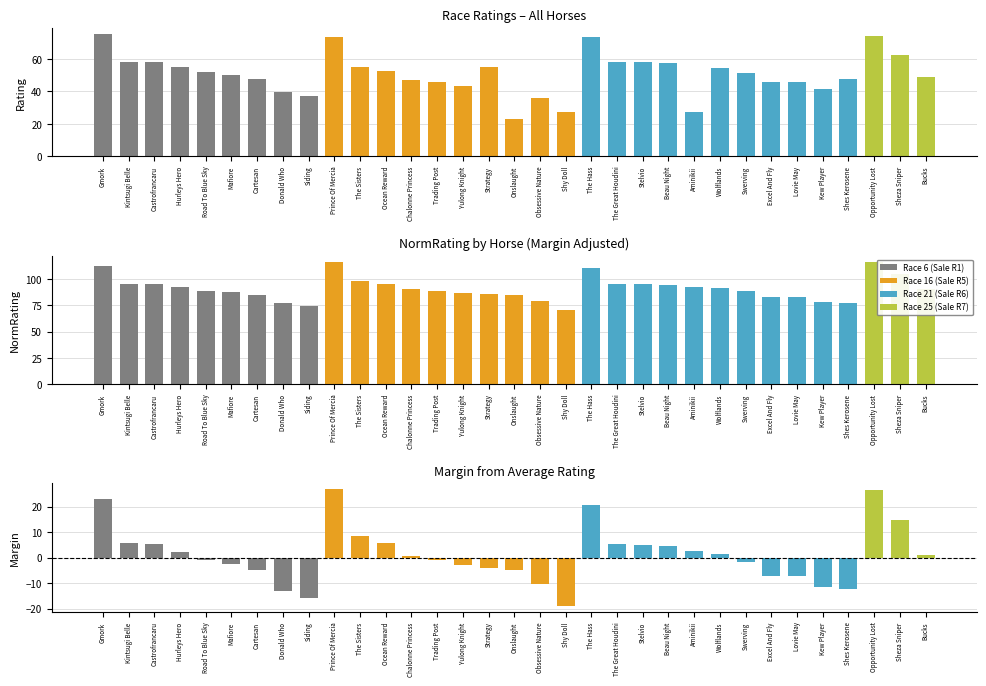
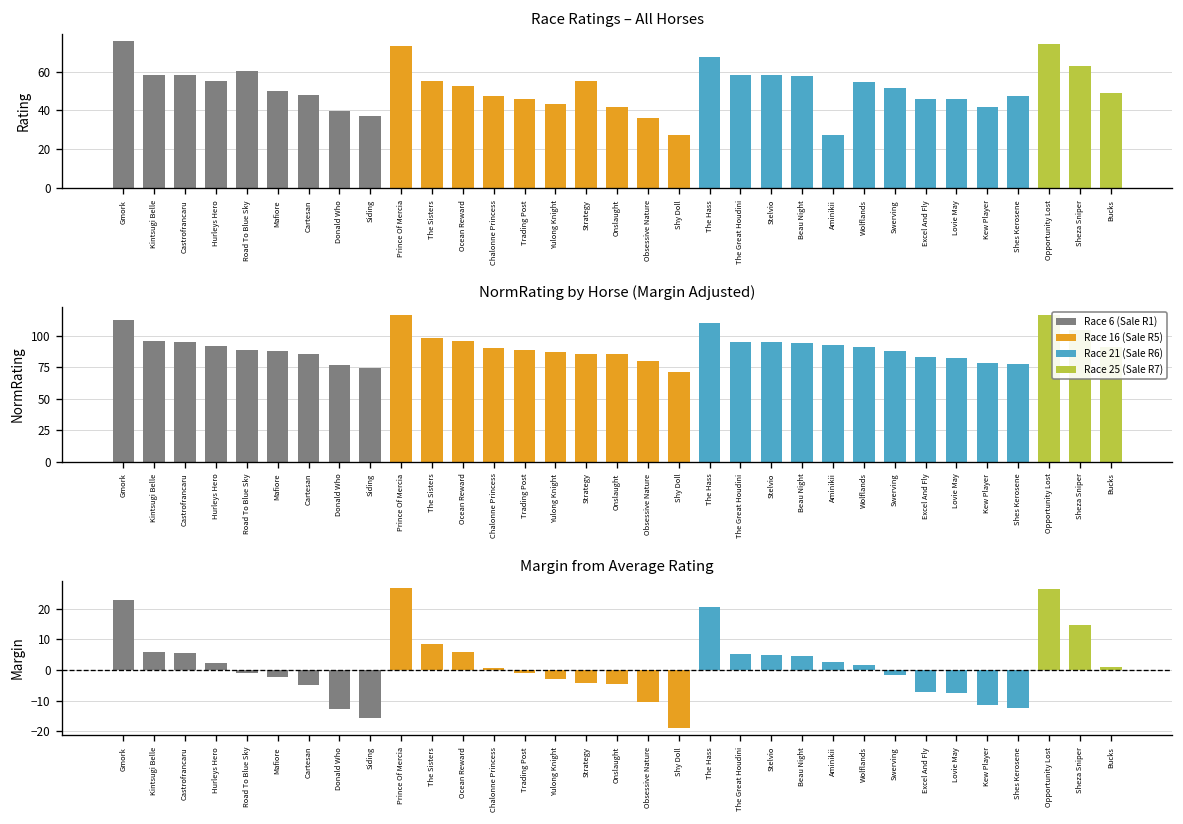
  {
    "Race Ratings – All Horses": {
      "Gmork": 76,
      "Kintsugi Belle": 58,
      "Castrofrancaru": 58,
      "Hurleys Hero": 55,
-     "Road To Blue Sky": 52,
+     "Road To Blue Sky": 60,
      "Mafiore": 50,
      "Cartesan": 48,
      "Donald Who": 40,
      "Siding": 37,
      "Prince Of Mercia": 73,
      "The Sisters": 55,
      "Ocean Reward": 52,
      "Chalonne Princess": 47,
      "Trading Post": 46,
      "Yulong Knight": 44,
      "Strategy": 55,
-     "Onslaught": 23,
+     "Onslaught": 42,
      "Obsessive Nature": 36,
      "Shy Doll": 28,
-     "The Hass": 74,
+     "The Hass": 67,
      "The Great Houdini": 58,
      "Stelvio": 58,
      "Beau Night": 58,
      "Aminikii": 27,
      "Wolflands": 55,
      "Swerving": 51,
      "Excel And Fly": 46,
      "Lovie May": 46,
      "Kew Player": 42,
      "Shes Kerosene": 47,
      "Opportunity Lost": 74,
      "Sheza Sniper": 63,
      "Bucks": 49
    },
    "NormRating by Horse (Margin Adjusted)": {
      "Gmork": 113,
      "Kintsugi Belle": 96,
      "Castrofrancaru": 95,
      "Hurleys Hero": 92,
      "Road To Blue Sky": 89,
      "Mafiore": 88,
      "Cartesan": 85,
      "Donald Who": 77,
      "Siding": 74,
      "Prince Of Mercia": 117,
      "The Sisters": 99,
      "Ocean Reward": 96,
      "Chalonne Princess": 91,
      "Trading Post": 89,
      "Yulong Knight": 87,
      "Strategy": 86,
      "Onslaught": 85,
      "Obsessive Nature": 80,
      "Shy Doll": 71,
      "The Hass": 110,
      "The Great Houdini": 95,
      "Stelvio": 95,
      "Beau Night": 95,
      "Aminikii": 93,
      "Wolflands": 91,
      "Swerving": 88,
      "Excel And Fly": 83,
      "Lovie May": 83,
      "Kew Player": 79,
      "Shes Kerosene": 78,
      "Opportunity Lost": 116
    },
    "Margin from Average Rating": {
      "Gmork": 23,
      "Kintsugi Belle": 6,
      "Castrofrancaru": 5,
      "Hurleys Hero": 2,
      "Mafiore": -2,
      "Cartesan": -5,
      "Donald Who": -13,
      "Siding": -16,
      "Prince Of Mercia": 27,
      "The Sisters": 9,
      "Ocean Reward": 6,
      "Yulong Knight": -3,
      "Strategy": -4,
      "Onslaught": -5,
      "Obsessive Nature": -10,
      "Shy Doll": -19,
      "The Hass": 20,
      "The Great Houdini": 5,
      "Stelvio": 5,
      "Beau Night": 5,
      "Aminikii": 3,
      "Wolflands": 1,
      "Swerving": -2,
      "Excel And Fly": -7,
      "Lovie May": -7,
      "Kew Player": -11,
      "Shes Kerosene": -12,
      "Opportunity Lost": 26,
      "Sheza Sniper": 15,
      "Bucks": 1
    }
  }
